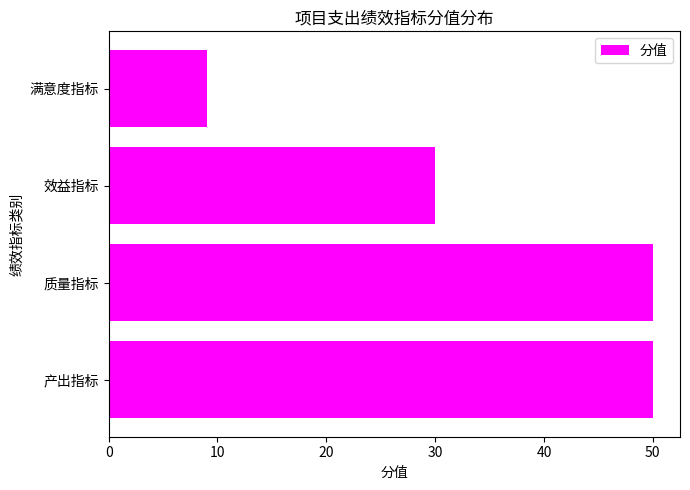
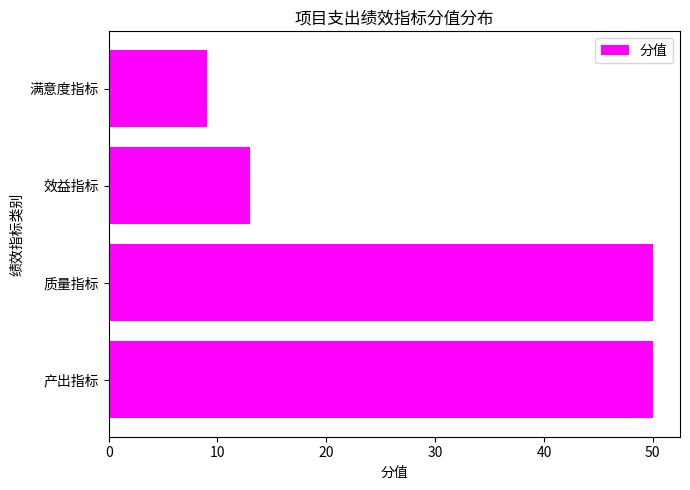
  {
    "满意度指标": 9,
-   "效益指标": 30,
+   "效益指标": 13,
    "质量指标": 50,
    "产出指标": 50
  }
